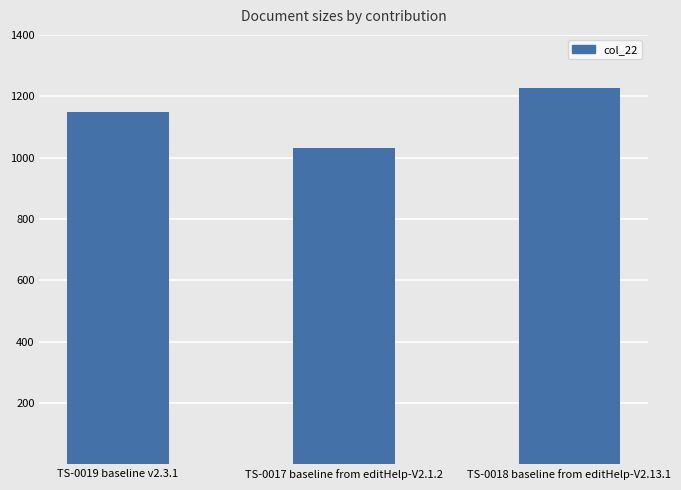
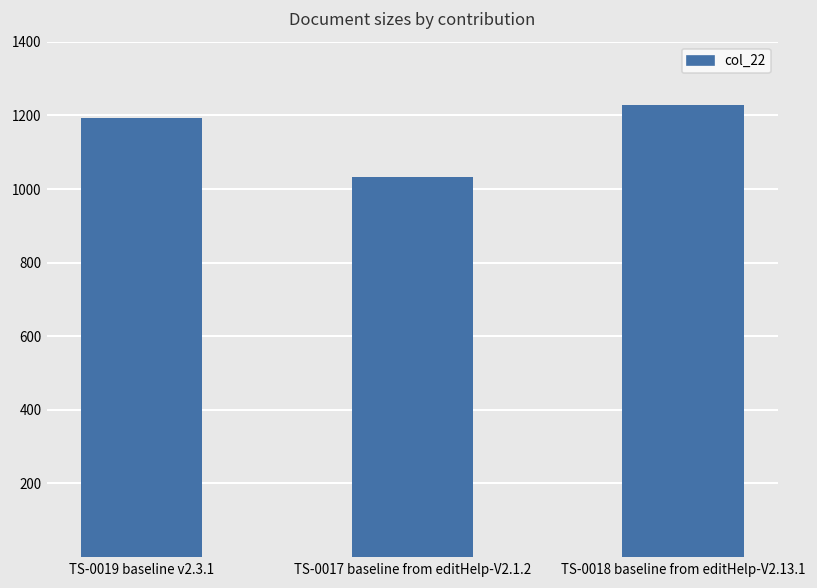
  {
-   "TS-0019 baseline v2.3.1": 1150,
+   "TS-0019 baseline v2.3.1": 1190,
    "TS-0017 baseline from editHelp-V2.1.2": 1030,
    "TS-0018 baseline from editHelp-V2.13.1": 1230
  }
